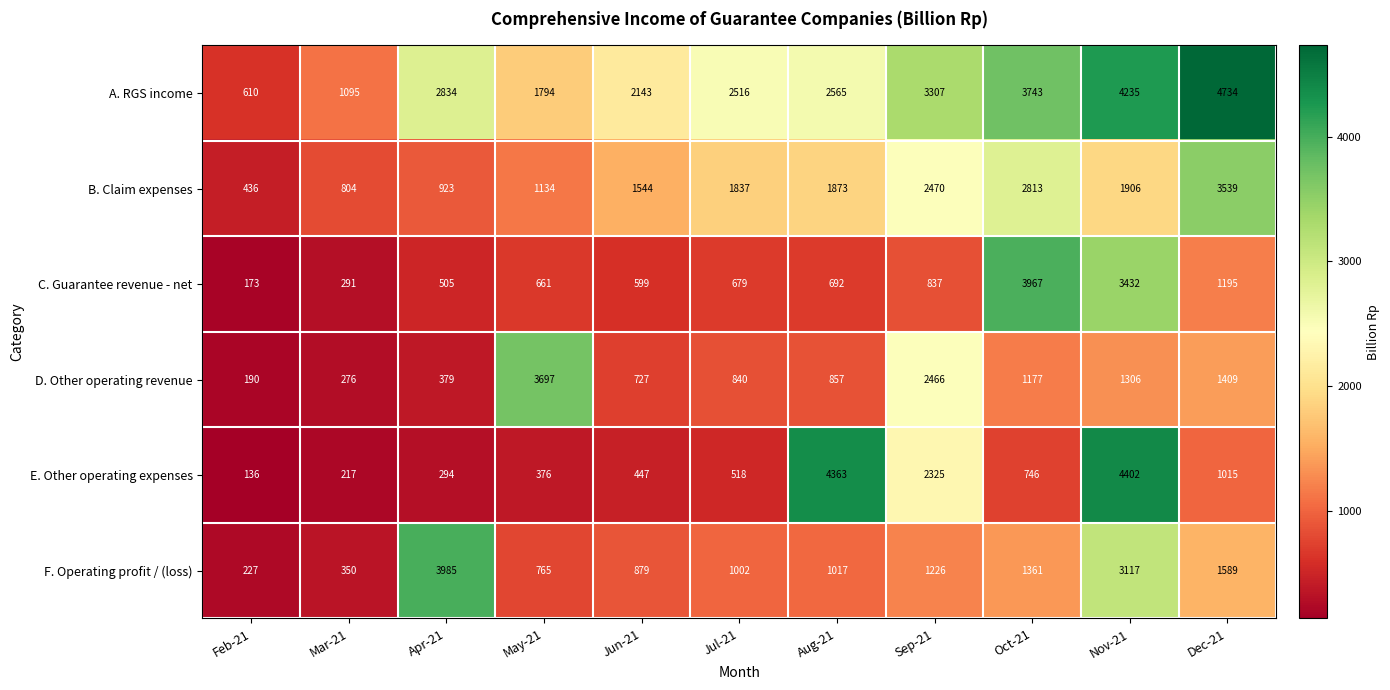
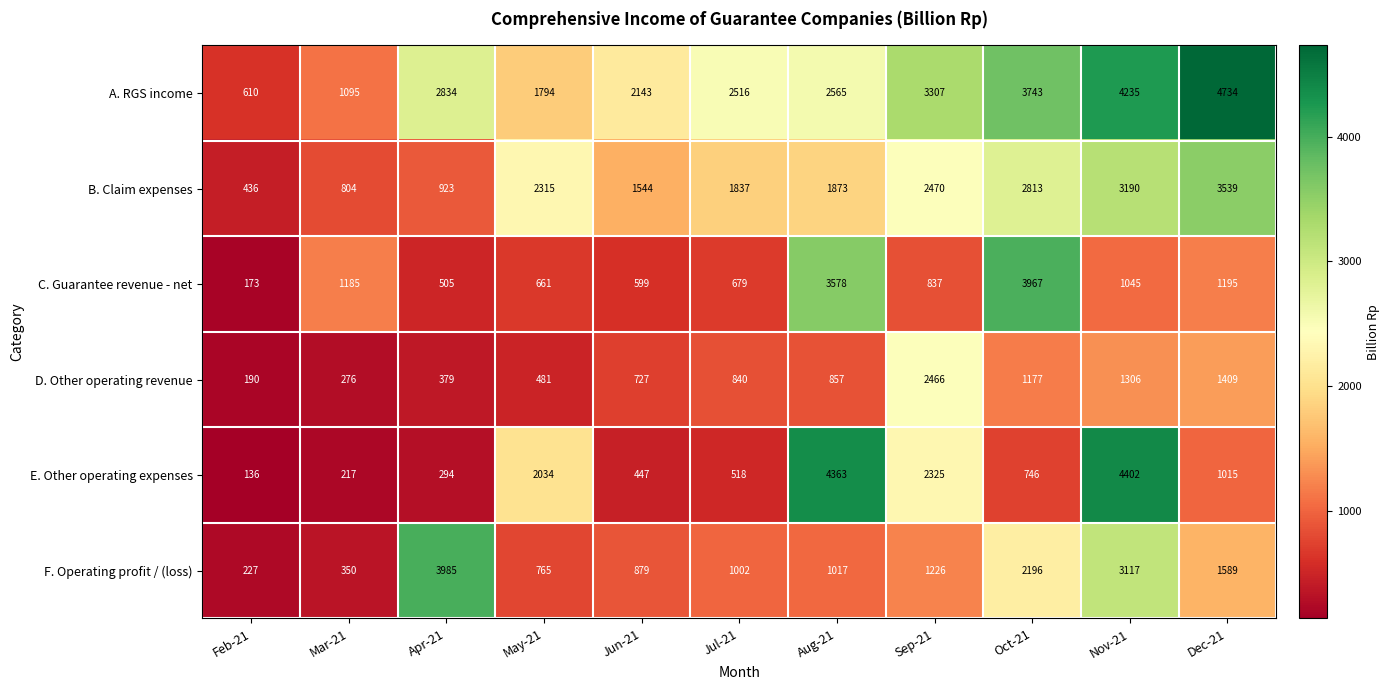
  {
    "A. RGS income": {
      "Feb-21": 610,
      "Mar-21": 1095,
      "Apr-21": 2834,
      "May-21": 1794,
      "Jun-21": 2143,
      "Jul-21": 2516,
      "Aug-21": 2565,
      "Sep-21": 3307,
      "Oct-21": 3743,
      "Nov-21": 4235,
      "Dec-21": 4734
    },
    "B. Claim expenses": {
      "Feb-21": 436,
      "Mar-21": 804,
      "Apr-21": 923,
-     "May-21": 1134,
+     "May-21": 2315,
      "Jun-21": 1544,
      "Jul-21": 1837,
      "Aug-21": 1873,
      "Sep-21": 2470,
      "Oct-21": 2813,
-     "Nov-21": 1906,
+     "Nov-21": 3190,
      "Dec-21": 3539
    },
    "C. Guarantee revenue - net": {
      "Feb-21": 173,
-     "Mar-21": 291,
+     "Mar-21": 1185,
      "Apr-21": 505,
      "May-21": 661,
      "Jun-21": 599,
      "Jul-21": 679,
-     "Aug-21": 692,
+     "Aug-21": 3578,
      "Sep-21": 837,
      "Oct-21": 3967,
-     "Nov-21": 3432,
+     "Nov-21": 1045,
      "Dec-21": 1195
    },
    "D. Other operating revenue": {
      "Feb-21": 190,
      "Mar-21": 276,
      "Apr-21": 379,
-     "May-21": 3697,
+     "May-21": 481,
      "Jun-21": 727,
      "Jul-21": 840,
      "Aug-21": 857,
      "Sep-21": 2466,
      "Oct-21": 1177,
      "Nov-21": 1306,
      "Dec-21": 1409
    },
    "E. Other operating expenses": {
      "Feb-21": 136,
      "Mar-21": 217,
      "Apr-21": 294,
-     "May-21": 376,
+     "May-21": 2034,
      "Jun-21": 447,
      "Jul-21": 518,
      "Aug-21": 4363,
      "Sep-21": 2325,
      "Oct-21": 746,
      "Nov-21": 4402,
      "Dec-21": 1015
    },
    "F. Operating profit / (loss)": {
      "Feb-21": 227,
      "Mar-21": 350,
      "Apr-21": 3985,
      "May-21": 765,
      "Jun-21": 879,
      "Jul-21": 1002,
      "Aug-21": 1017,
      "Sep-21": 1226,
-     "Oct-21": 1361,
+     "Oct-21": 2196,
      "Nov-21": 3117,
      "Dec-21": 1589
    }
  }
